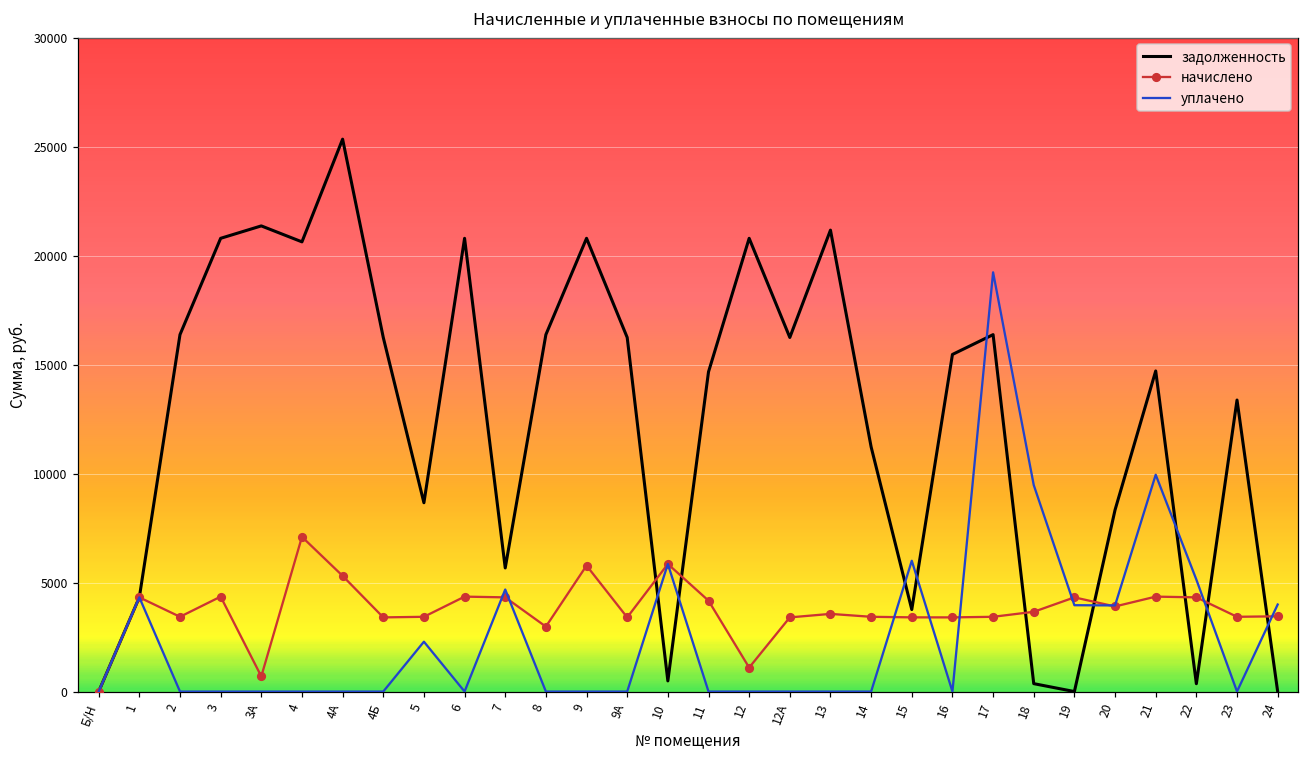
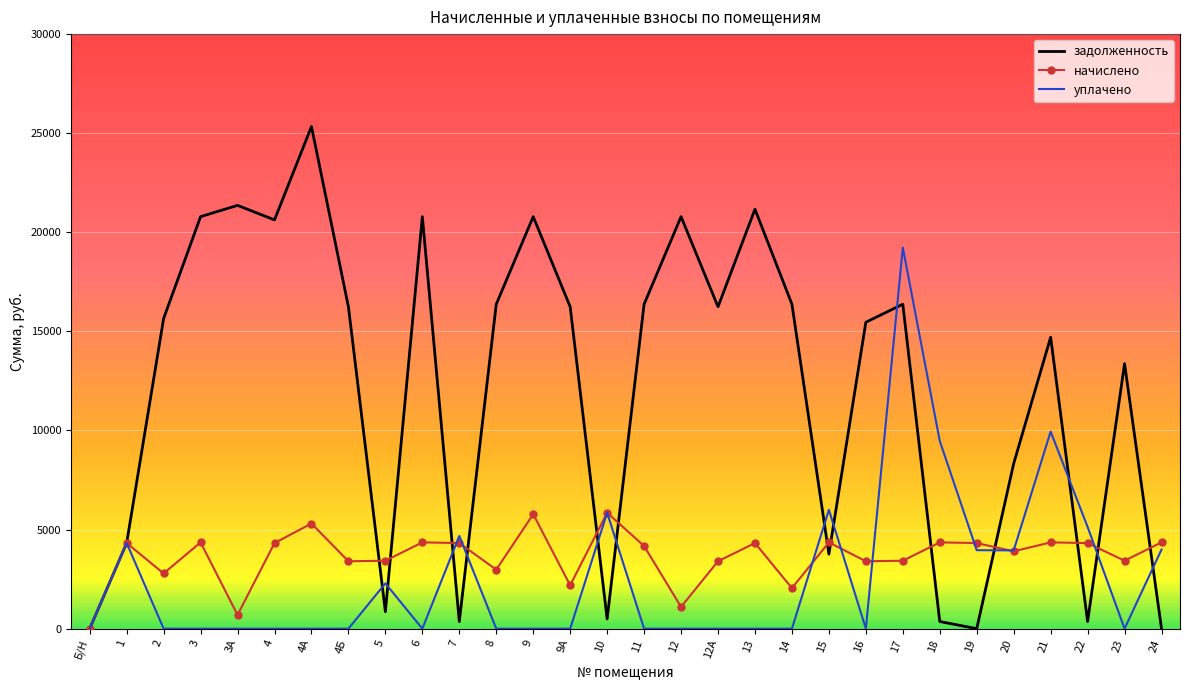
  {
    "задолженность": {
-     "2": 16400,
+     "2": 15700,
      "3": 20800,
      "3А": 21400,
      "4": 20600,
      "4А": 25300,
      "4Б": 16200,
-     "5": 8700,
+     "5": 900,
      "6": 20800,
-     "7": 5700,
+     "7": 400,
      "8": 16400,
      "9": 20800,
      "9А": 16200,
      "10": 500,
-     "11": 14700,
+     "11": 16400,
      "12": 20800,
      "12А": 16200,
      "13": 21200,
-     "14": 11200,
+     "14": 16400,
      "15": 3800,
      "16": 15500,
      "17": 16400,
      "18": 400,
      "19": 0,
      "20": 8300,
      "21": 14700,
      "22": 400,
      "23": 13400,
      "24": 0
    },
    "начислено": {
-     "2": 3400,
+     "2": 2800,
      "3": 4400,
      "3А": 700,
-     "4": 7100,
+     "4": 4300,
      "4А": 5300,
      "4Б": 3400,
      "5": 3400,
      "6": 4400,
      "7": 4300,
      "8": 3000,
      "9": 5800,
-     "9А": 3400,
+     "9А": 2200,
      "11": 4200,
      "12": 1100,
      "12А": 3400,
-     "13": 3600,
-     "14": 3400,
-     "15": 3400,
+     "13": 4300,
+     "14": 2000,
+     "15": 4400,
      "16": 3400,
      "17": 3400,
-     "18": 3700,
+     "18": 4400,
      "19": 4300,
      "21": 4400,
      "22": 4300,
      "23": 3400,
-     "24": 3500
+     "24": 4400
    },
    "уплачено": {
      "2": 0,
      "3": 0,
      "3А": 0,
      "4": 0,
      "4А": 0,
      "4Б": 0,
      "5": 2300,
      "6": 0,
      "7": 4700,
      "8": 0,
      "9": 0,
      "9А": 0,
      "11": 0,
      "12": 0,
      "12А": 0,
      "13": 0,
      "14": 0,
      "15": 6000,
      "16": 0,
      "17": 19200,
      "18": 9500,
      "19": 4000,
      "21": 9900,
      "22": 5100,
      "23": 0,
      "24": 4000
    }
  }
